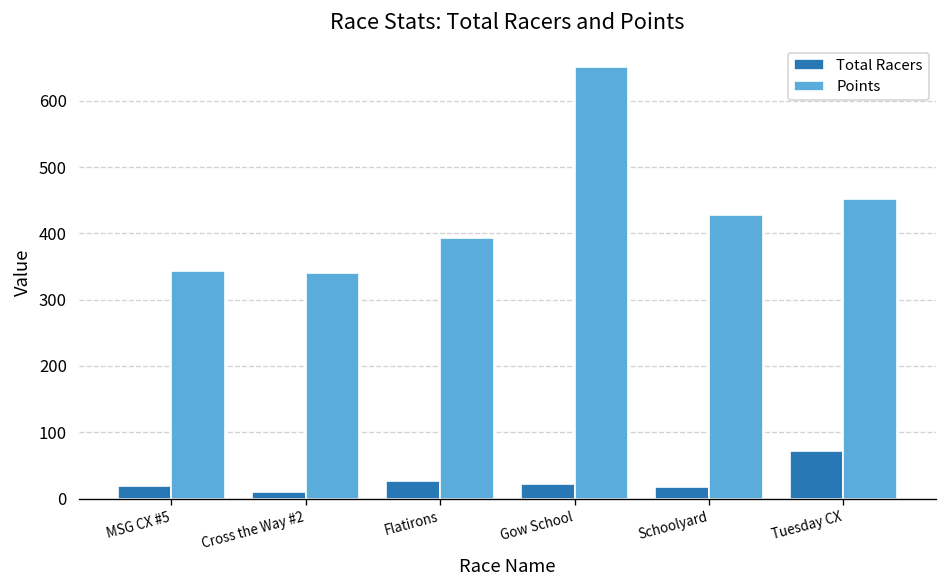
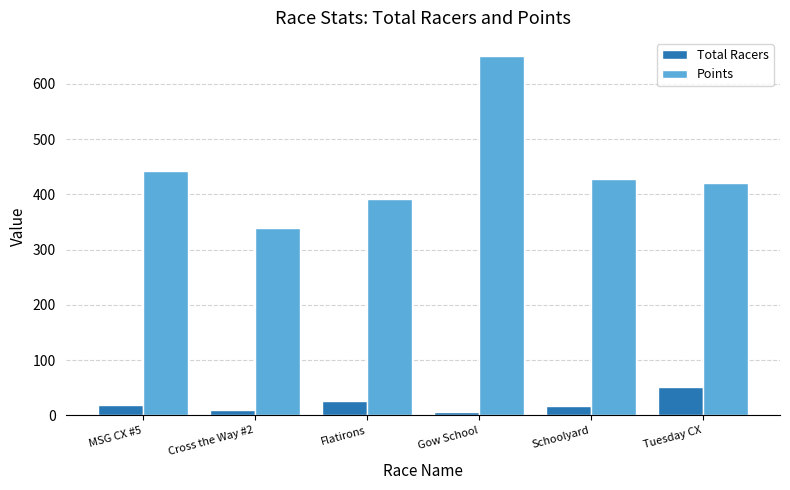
  {
    "Total Racers": {
      "MSG CX #5": 20,
      "Cross the Way #2": 10,
      "Flatirons": 30,
-     "Gow School": 20,
+     "Gow School": 10,
      "Schoolyard": 20,
-     "Tuesday CX": 70
+     "Tuesday CX": 50
    },
    "Points": {
-     "MSG CX #5": 340,
+     "MSG CX #5": 440,
      "Cross the Way #2": 340,
      "Flatirons": 390,
      "Gow School": 650,
      "Schoolyard": 430,
-     "Tuesday CX": 450
+     "Tuesday CX": 420
    }
  }
